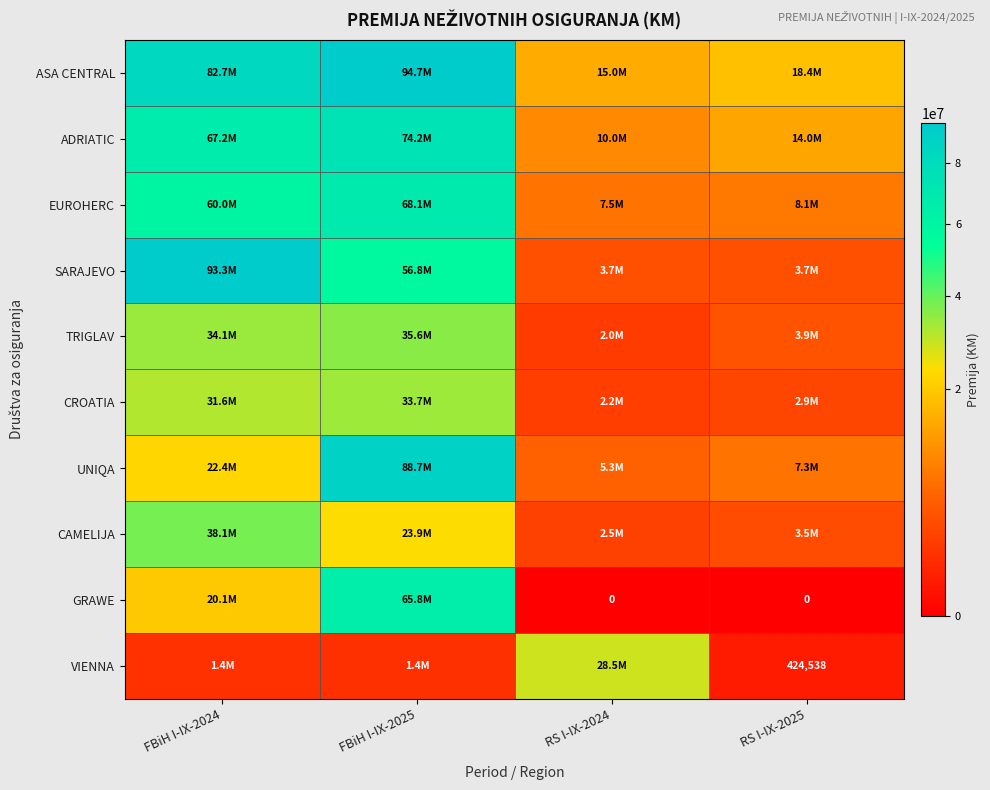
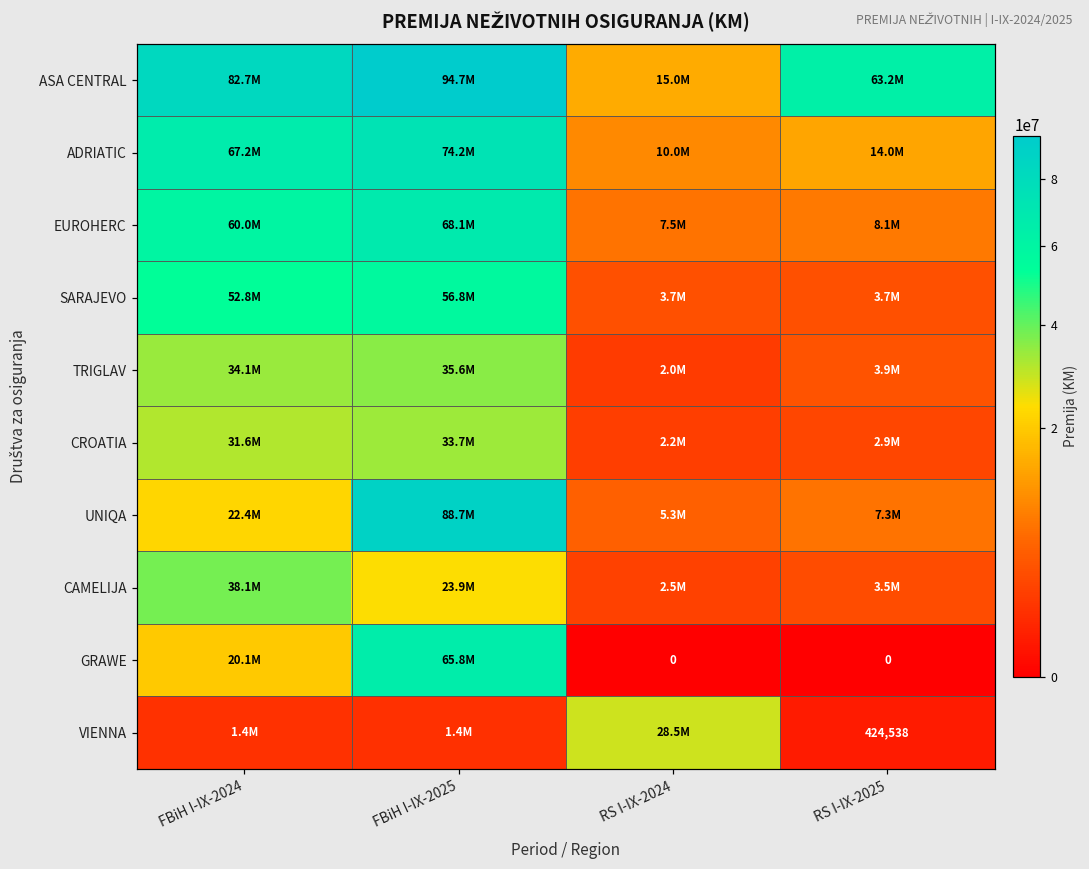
  {
    "ASA CENTRAL": {
      "FBiH I-IX-2024": "82.7M",
      "FBiH I-IX-2025": "94.7M",
      "RS I-IX-2024": "15.0M",
-     "RS I-IX-2025": "18.4M"
+     "RS I-IX-2025": "63.2M"
    },
    "ADRIATIC": {
      "FBiH I-IX-2024": "67.2M",
      "FBiH I-IX-2025": "74.2M",
      "RS I-IX-2024": "10.0M",
      "RS I-IX-2025": "14.0M"
    },
    "EUROHERC": {
      "FBiH I-IX-2024": "60.0M",
      "FBiH I-IX-2025": "68.1M",
      "RS I-IX-2024": "7.5M",
      "RS I-IX-2025": "8.1M"
    },
    "SARAJEVO": {
-     "FBiH I-IX-2024": "93.3M",
+     "FBiH I-IX-2024": "52.8M",
      "FBiH I-IX-2025": "56.8M",
      "RS I-IX-2024": "3.7M",
      "RS I-IX-2025": "3.7M"
    },
    "TRIGLAV": {
      "FBiH I-IX-2024": "34.1M",
      "FBiH I-IX-2025": "35.6M",
      "RS I-IX-2024": "2.0M",
      "RS I-IX-2025": "3.9M"
    },
    "CROATIA": {
      "FBiH I-IX-2024": "31.6M",
      "FBiH I-IX-2025": "33.7M",
      "RS I-IX-2024": "2.2M",
      "RS I-IX-2025": "2.9M"
    },
    "UNIQA": {
      "FBiH I-IX-2024": "22.4M",
      "FBiH I-IX-2025": "88.7M",
      "RS I-IX-2024": "5.3M",
      "RS I-IX-2025": "7.3M"
    },
    "CAMELIJA": {
      "FBiH I-IX-2024": "38.1M",
      "FBiH I-IX-2025": "23.9M",
      "RS I-IX-2024": "2.5M",
      "RS I-IX-2025": "3.5M"
    },
    "GRAWE": {
      "FBiH I-IX-2024": "20.1M",
      "FBiH I-IX-2025": "65.8M",
      "RS I-IX-2024": "0",
      "RS I-IX-2025": "0"
    },
    "VIENNA": {
      "FBiH I-IX-2024": "1.4M",
      "FBiH I-IX-2025": "1.4M",
      "RS I-IX-2024": "28.5M",
      "RS I-IX-2025": "424,538"
    }
  }
